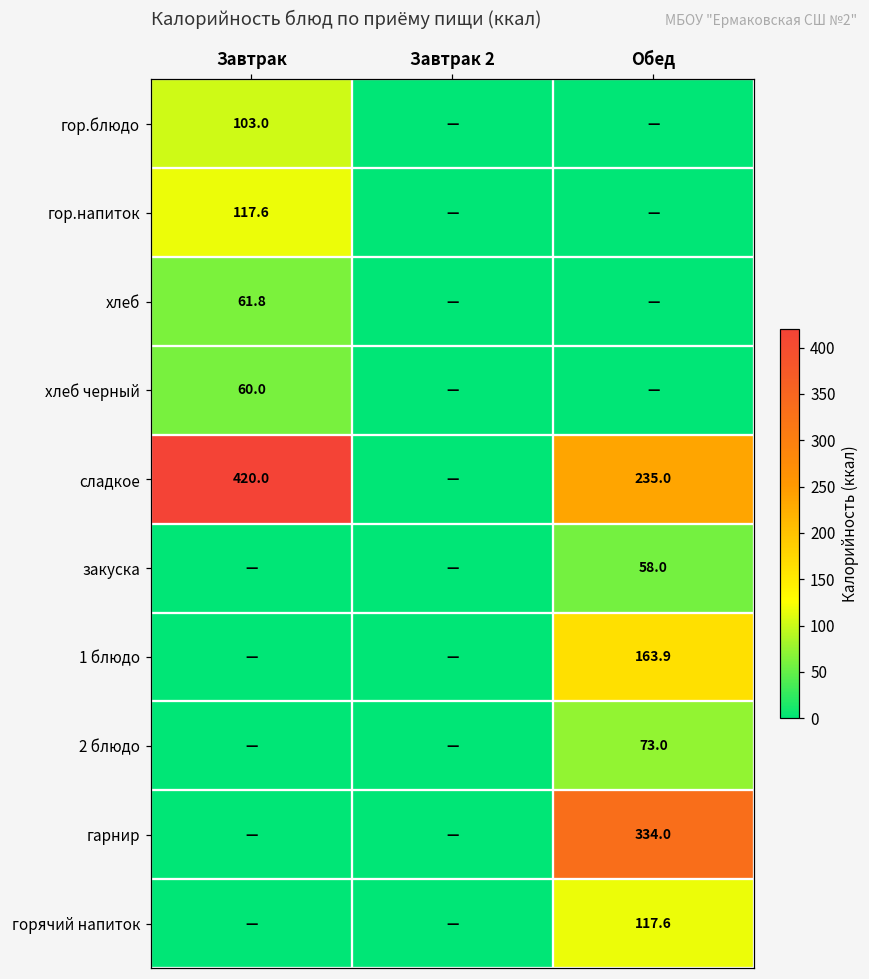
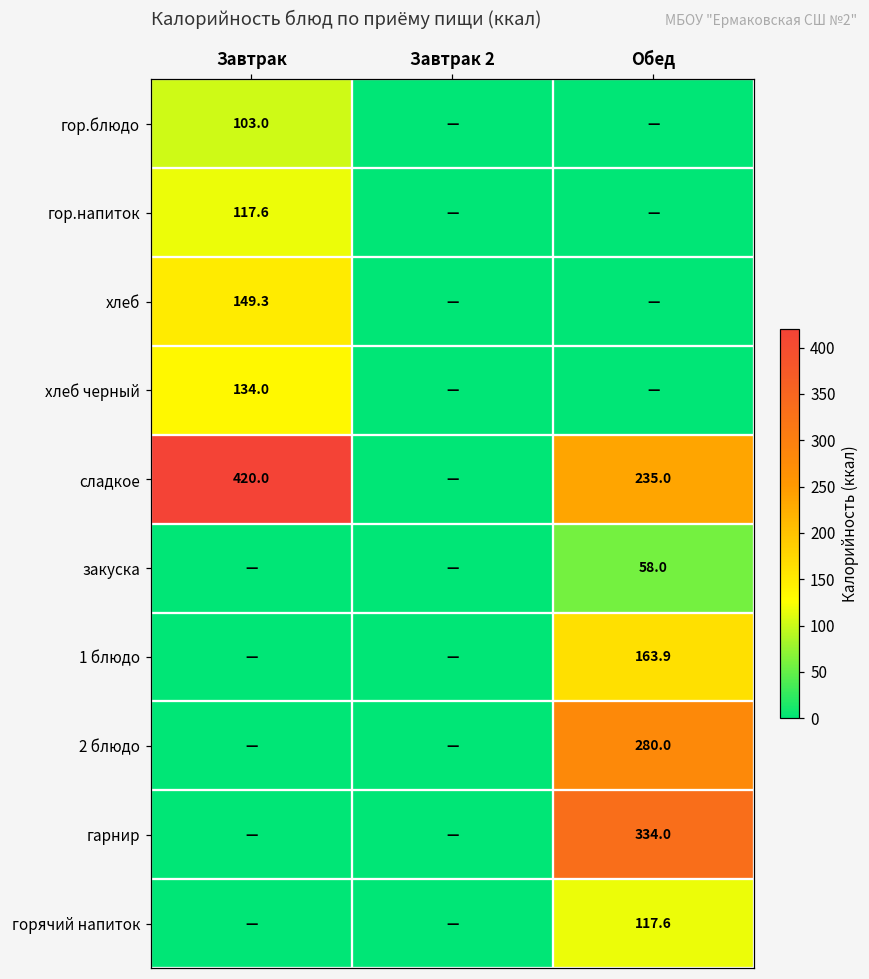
  {
    "гор.блюдо": {
      "Завтрак": 103.0
    },
    "гор.напиток": {
      "Завтрак": 117.6
    },
    "хлеб": {
-     "Завтрак": 61.8
+     "Завтрак": 149.3
    },
    "хлеб черный": {
-     "Завтрак": 60.0
+     "Завтрак": 134.0
    },
    "сладкое": {
      "Завтрак": 420.0,
      "Обед": 235.0
    },
    "закуска": {
      "Обед": 58.0
    },
    "1 блюдо": {
      "Обед": 163.9
    },
    "2 блюдо": {
-     "Обед": 73.0
+     "Обед": 280.0
    },
    "гарнир": {
      "Обед": 334.0
    },
    "горячий напиток": {
      "Обед": 117.6
    }
  }
